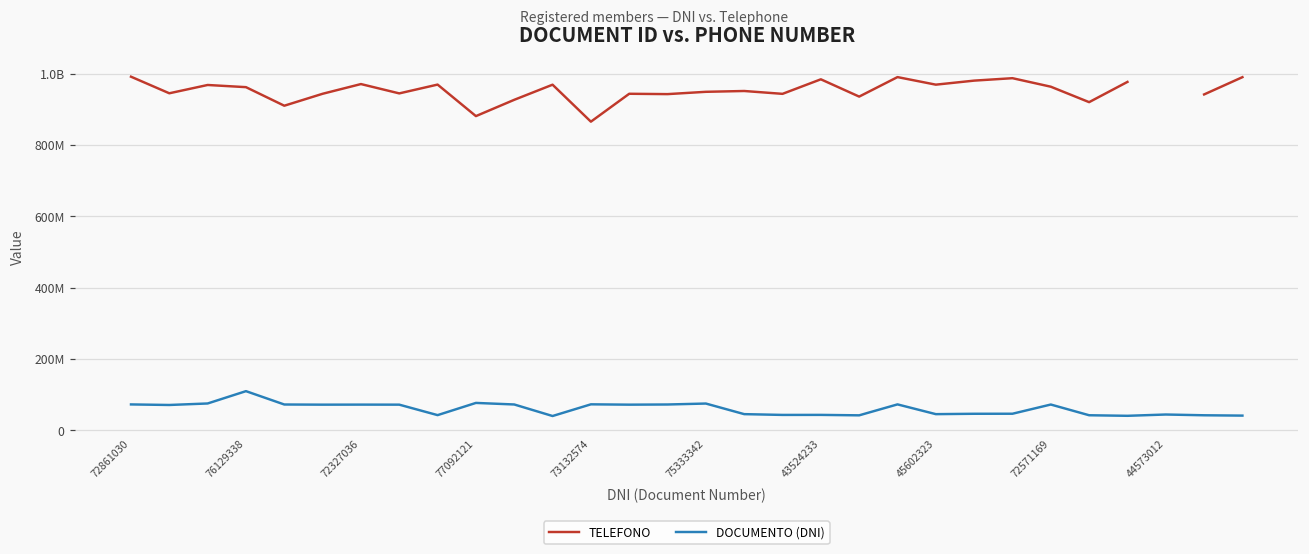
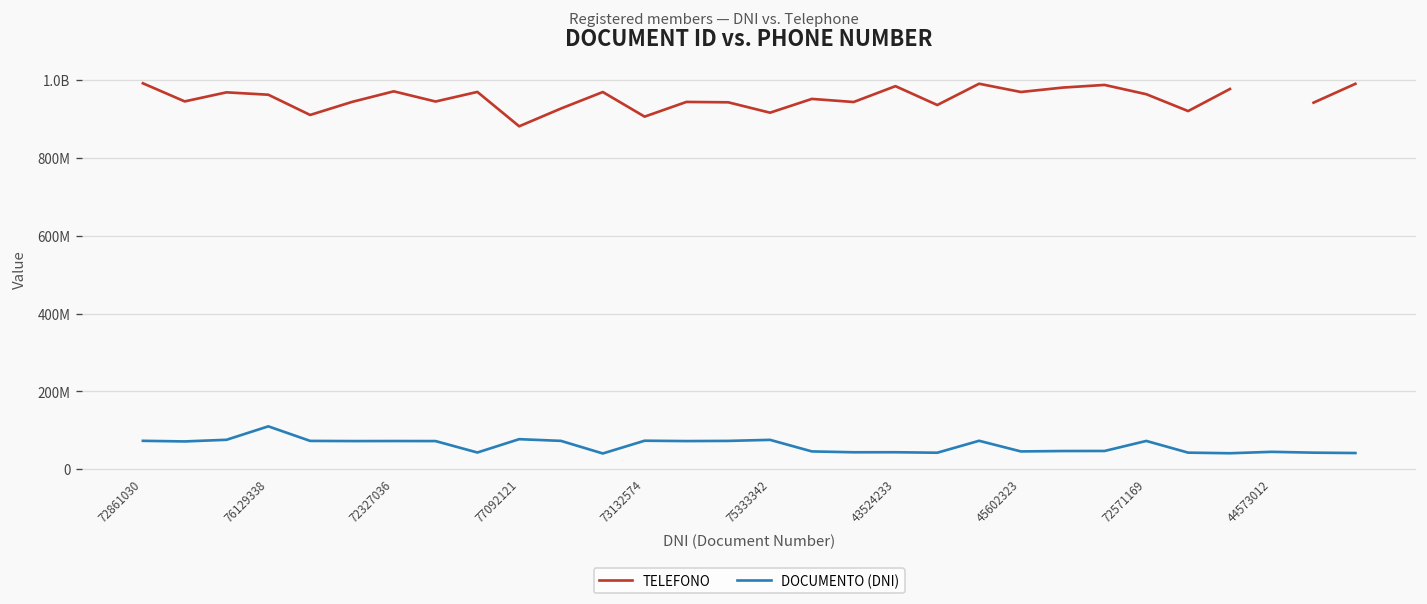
  {
    "TELEFONO": {
      "72861030": 990000000,
      "76129338": 960000000,
      "72327036": 970000000,
      "77092121": 880000000,
-     "73132574": 870000000,
-     "75333342": 950000000,
+     "73132574": 910000000,
+     "75333342": 920000000,
      "43524233": 980000000,
      "45602323": 970000000,
      "72571169": 960000000
    },
    "DOCUMENTO (DNI)": {
      "72861030": 70000000,
      "76129338": 110000000,
      "72327036": 70000000,
      "77092121": 80000000,
      "73132574": 70000000,
      "75333342": 80000000,
      "43524233": 40000000,
      "45602323": 50000000,
      "72571169": 70000000,
      "44573012": 40000000
    }
  }
